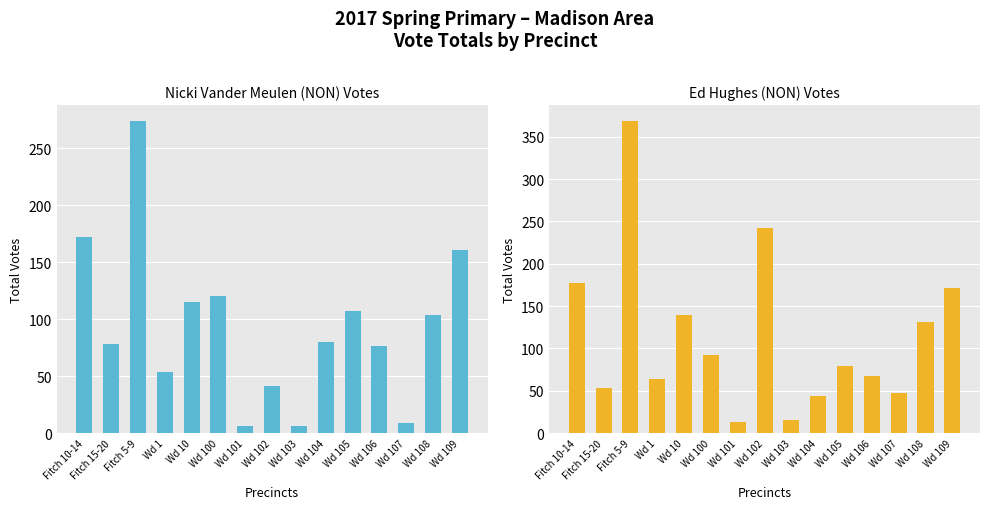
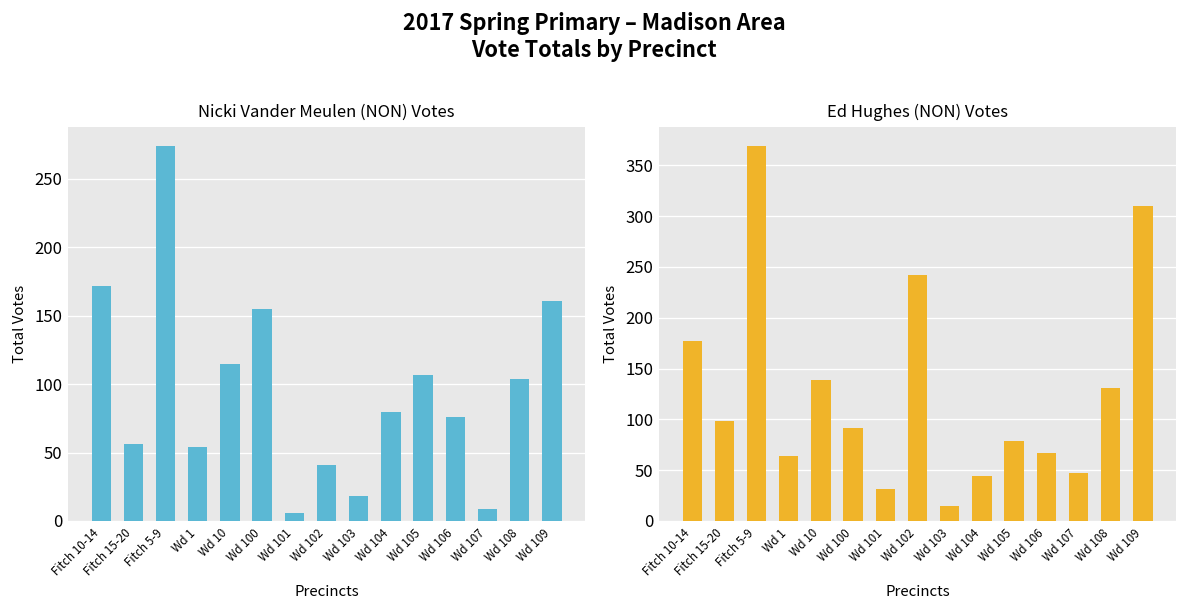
  {
    "Nicki Vander Meulen (NON) Votes": {
      "Fitch 10-14": 172,
-     "Fitch 15-20": 78,
+     "Fitch 15-20": 56,
      "Fitch 5-9": 274,
      "Wd 1": 54,
      "Wd 10": 115,
-     "Wd 100": 120,
+     "Wd 100": 155,
      "Wd 101": 6,
      "Wd 102": 41,
-     "Wd 103": 6,
+     "Wd 103": 18,
      "Wd 104": 80,
      "Wd 105": 107,
      "Wd 106": 76,
      "Wd 107": 9,
      "Wd 108": 104,
      "Wd 109": 161
    },
    "Ed Hughes (NON) Votes": {
      "Fitch 10-14": 180,
-     "Fitch 15-20": 50,
+     "Fitch 15-20": 100,
      "Fitch 5-9": 370,
      "Wd 1": 60,
      "Wd 10": 140,
      "Wd 100": 90,
-     "Wd 101": 10,
+     "Wd 101": 30,
      "Wd 102": 240,
      "Wd 103": 20,
      "Wd 104": 40,
      "Wd 105": 80,
      "Wd 106": 70,
      "Wd 107": 50,
      "Wd 108": 130,
-     "Wd 109": 170
+     "Wd 109": 310
    }
  }
